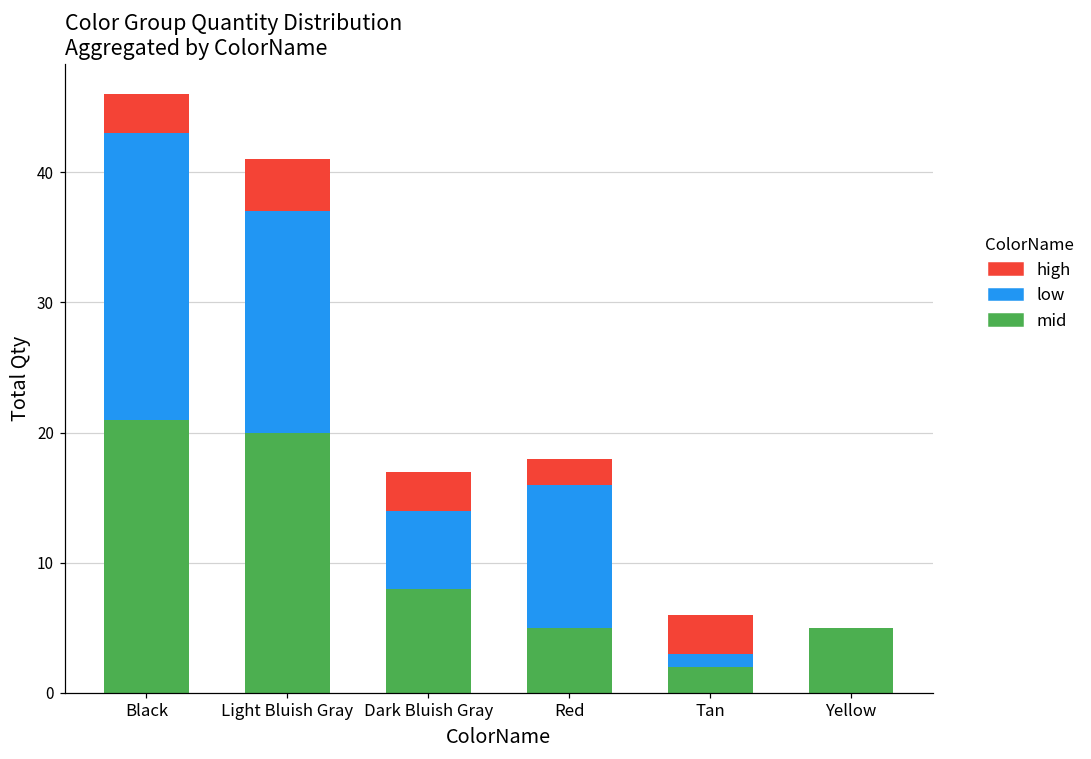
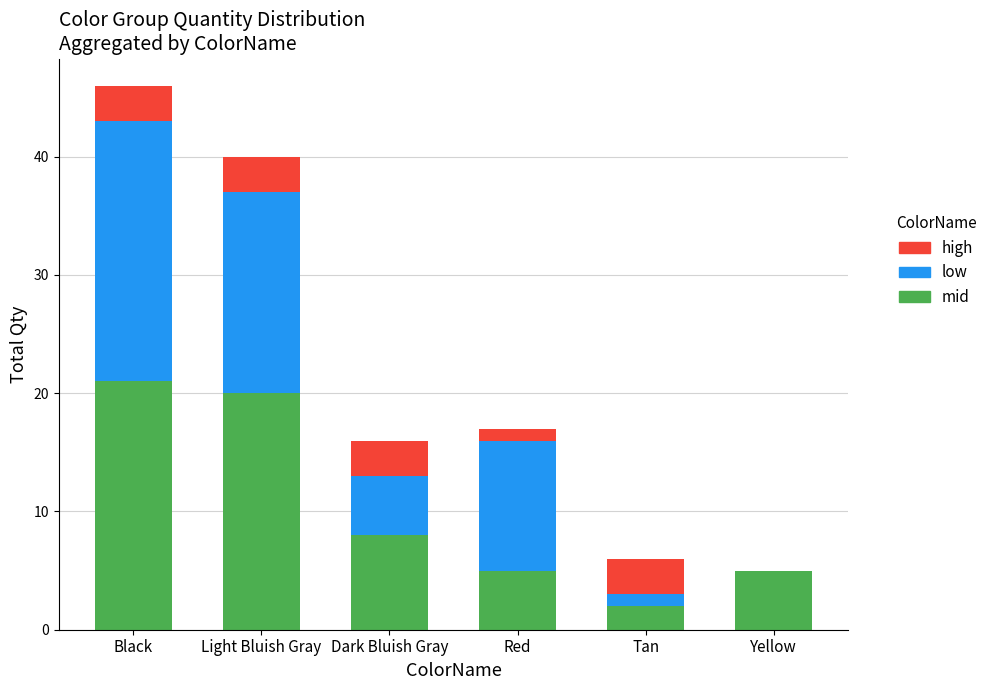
  {
    "mid": {
      "Black": 21,
      "Light Bluish Gray": 20,
      "Dark Bluish Gray": 8,
      "Red": 5,
      "Tan": 2,
      "Yellow": 5
    },
    "low": {
      "Black": 22,
      "Light Bluish Gray": 17,
-     "Dark Bluish Gray": 6,
+     "Dark Bluish Gray": 5,
      "Red": 11,
      "Tan": 1,
      "Yellow": 0
    },
    "high": {
      "Black": 3,
-     "Light Bluish Gray": 4,
+     "Light Bluish Gray": 3,
      "Dark Bluish Gray": 3,
-     "Red": 2,
+     "Red": 1,
      "Tan": 3,
      "Yellow": 0
    }
  }
